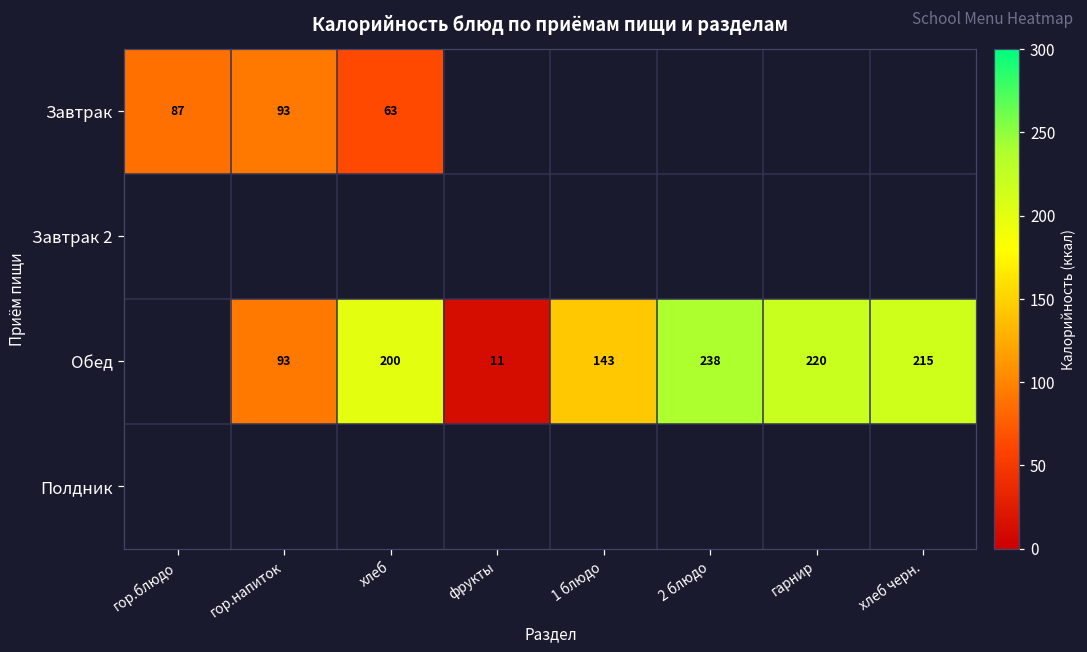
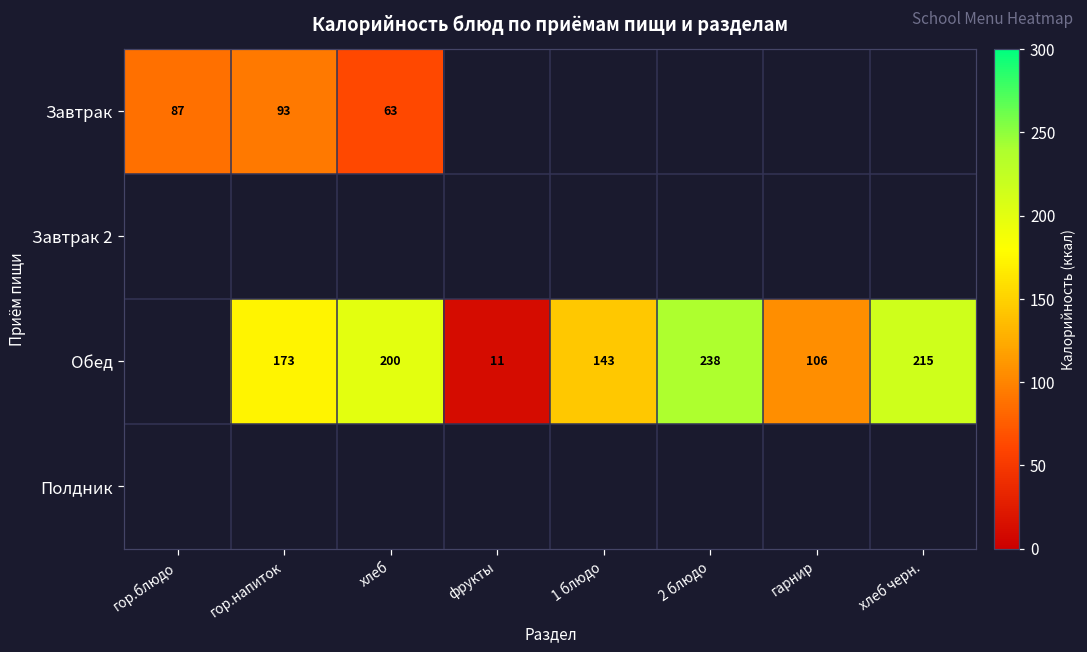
  {
    "Завтрак": {
      "гор.блюдо": 87,
      "гор.напиток": 93,
      "хлеб": 63
    },
    "Обед": {
-     "гор.напиток": 93,
+     "гор.напиток": 173,
      "хлеб": 200,
      "фрукты": 11,
      "1 блюдо": 143,
      "2 блюдо": 238,
-     "гарнир": 220,
+     "гарнир": 106,
      "хлеб черн.": 215
    }
  }
